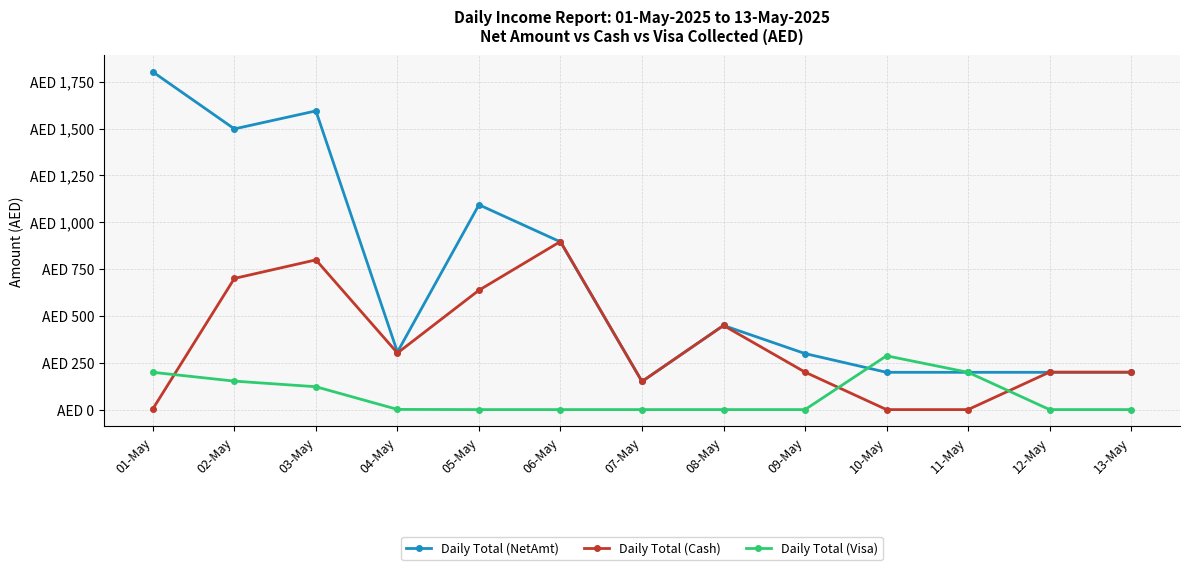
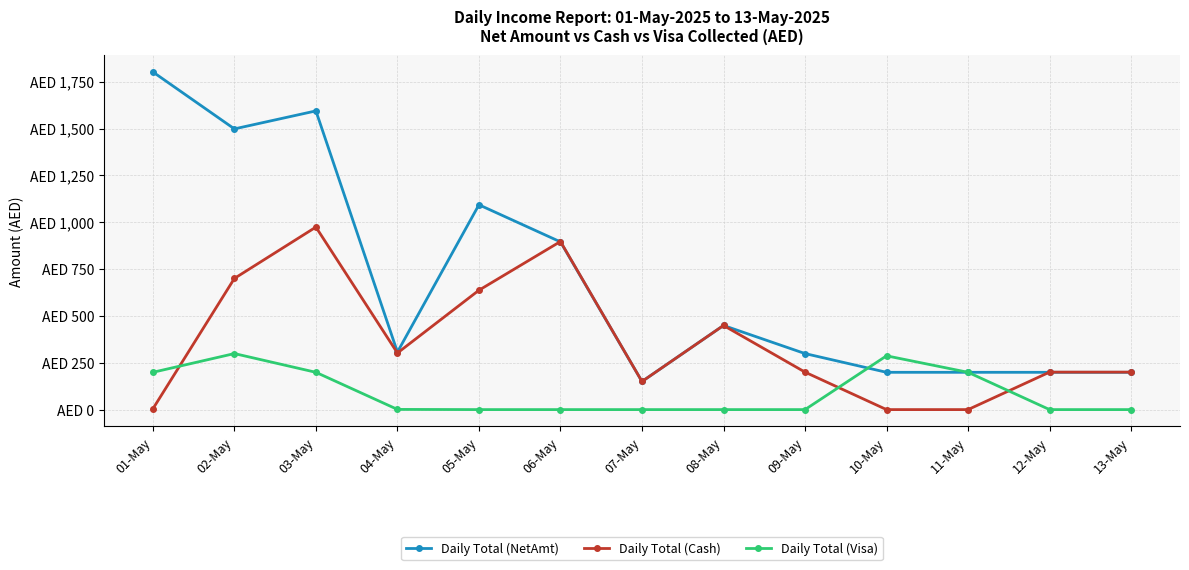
  {
    "Daily Total (NetAmt)": {
      "01-May": "AED 1,800",
      "02-May": "AED 1,500",
      "03-May": "AED 1,590",
      "05-May": "AED 1,090",
      "09-May": "AED 300",
      "10-May": "AED 200"
    },
    "Daily Total (Cash)": {
      "01-May": "AED 0",
      "02-May": "AED 700",
-     "03-May": "AED 800",
+     "03-May": "AED 970",
      "05-May": "AED 640",
      "09-May": "AED 200",
      "10-May": "AED 0",
      "11-May": "AED 0"
    },
    "Daily Total (Visa)": {
      "01-May": "AED 200",
-     "02-May": "AED 150",
-     "03-May": "AED 120",
+     "02-May": "AED 300",
+     "03-May": "AED 200",
      "04-May": "AED 0",
      "05-May": "AED 0",
      "06-May": "AED 0",
      "07-May": "AED 0",
      "08-May": "AED 0",
      "09-May": "AED 0",
      "10-May": "AED 290",
      "12-May": "AED 0",
      "13-May": "AED 0"
    }
  }
